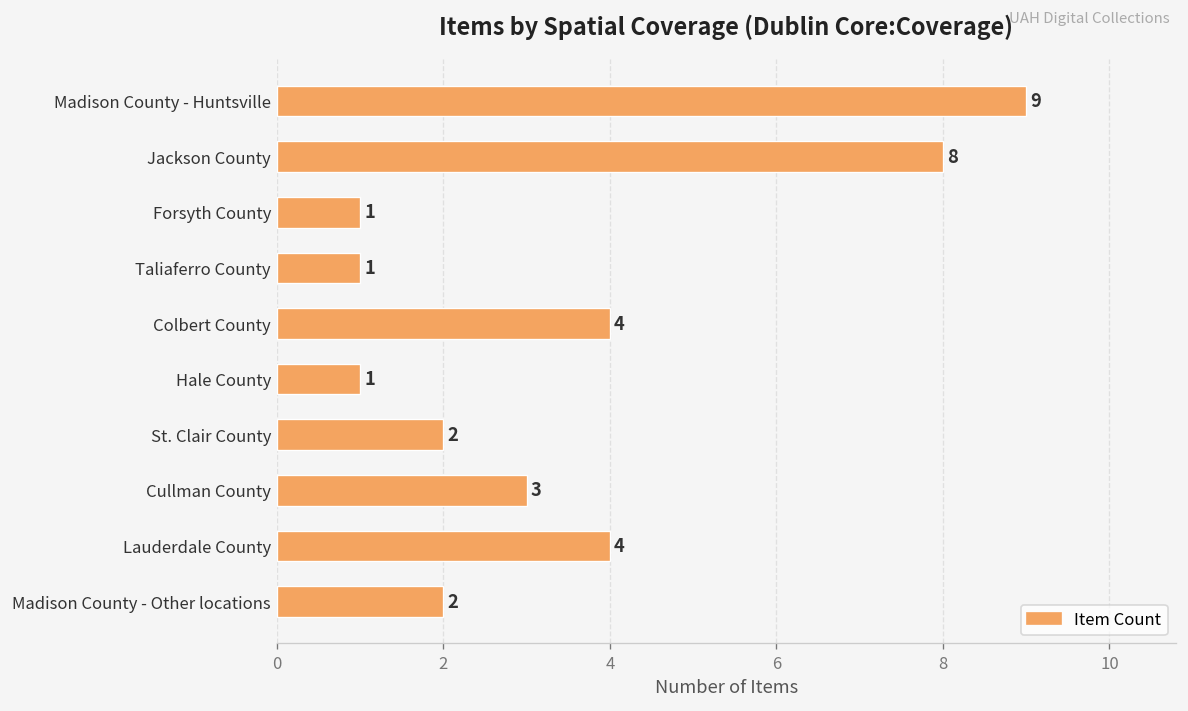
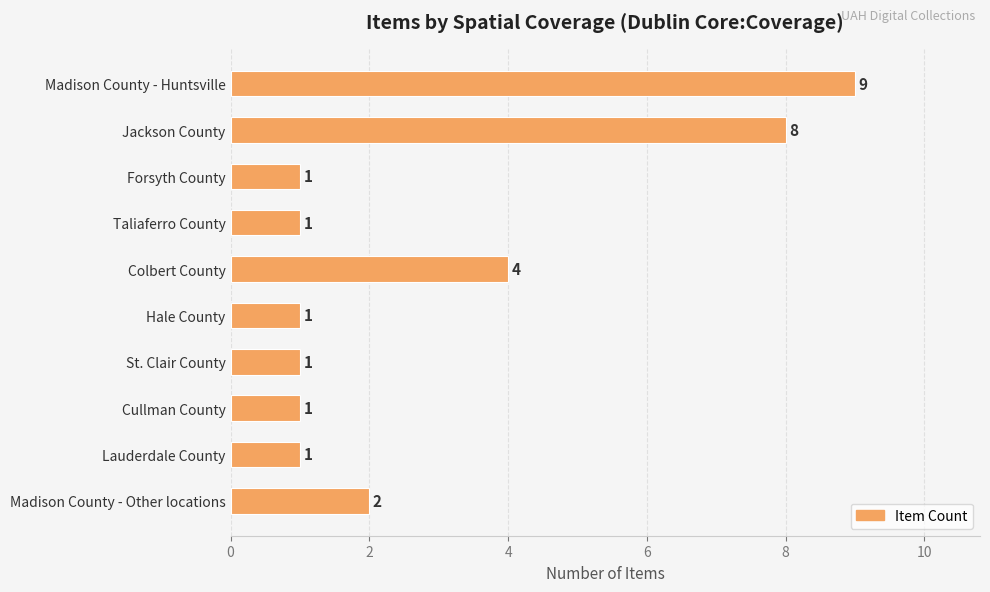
  {
    "Madison County - Huntsville": 9,
    "Jackson County": 8,
    "Forsyth County": 1,
    "Taliaferro County": 1,
    "Colbert County": 4,
    "Hale County": 1,
-   "St. Clair County": 2,
-   "Cullman County": 3,
-   "Lauderdale County": 4,
+   "St. Clair County": 1,
+   "Cullman County": 1,
+   "Lauderdale County": 1,
    "Madison County - Other locations": 2
  }
